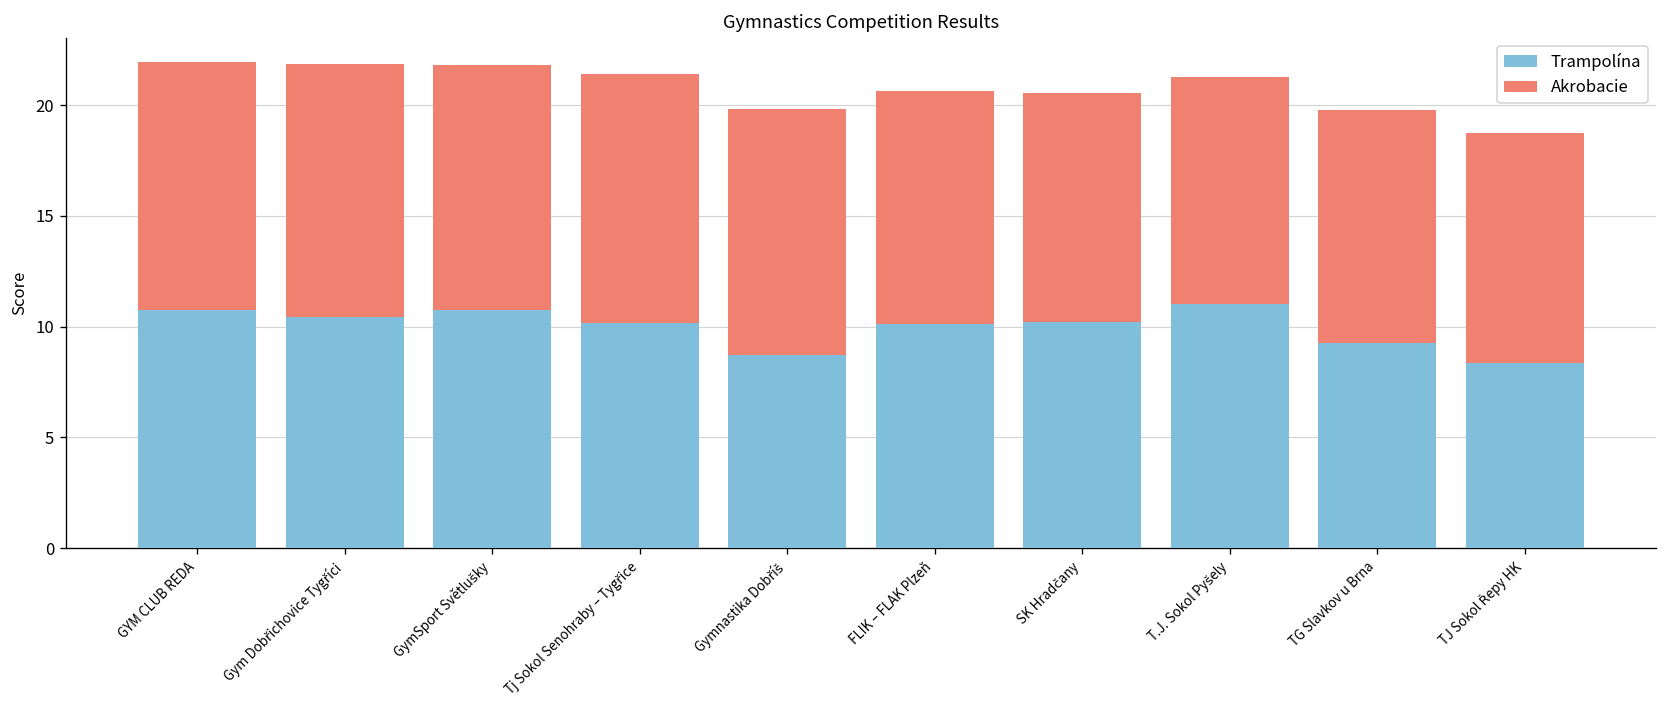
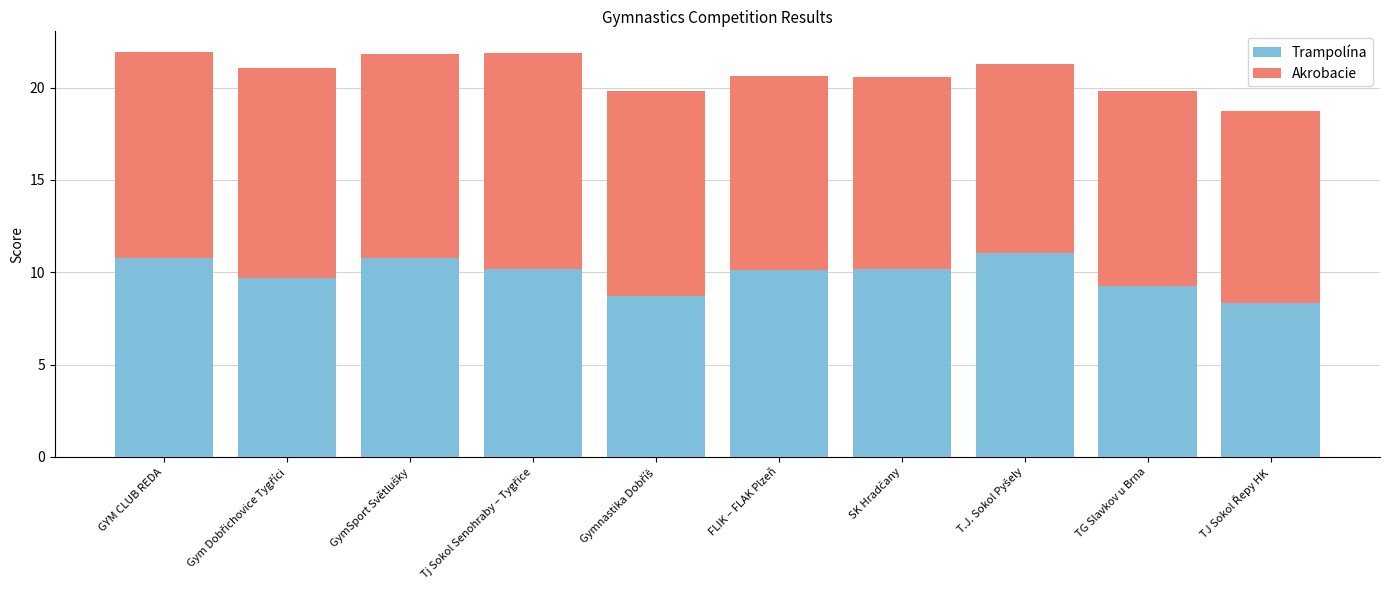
  {
    "Trampolína": {
      "GYM CLUB REDA": 10.8,
-     "Gym Dobřichovice Tygříci": 10.5,
+     "Gym Dobřichovice Tygříci": 9.7,
      "GymSport Světlušky": 10.8,
      "Tj Sokol Senohraby – Tygřice": 10.2,
      "Gymnastika Dobříš": 8.7,
      "FLIK – FLAK Plzeň": 10.1,
      "SK Hradčany": 10.2,
      "T.J. Sokol Pyšely": 11.0,
      "TG Slavkov u Brna": 9.3,
      "TJ Sokol Řepy HK": 8.4
    },
    "Akrobacie": {
      "GYM CLUB REDA": 11.2,
      "Gym Dobřichovice Tygříci": 11.4,
      "GymSport Světlušky": 11.1,
-     "Tj Sokol Senohraby – Tygřice": 11.3,
+     "Tj Sokol Senohraby – Tygřice": 11.7,
      "Gymnastika Dobříš": 11.1,
      "FLIK – FLAK Plzeň": 10.6,
      "SK Hradčany": 10.4,
      "T.J. Sokol Pyšely": 10.3,
      "TG Slavkov u Brna": 10.6,
      "TJ Sokol Řepy HK": 10.4
    }
  }
